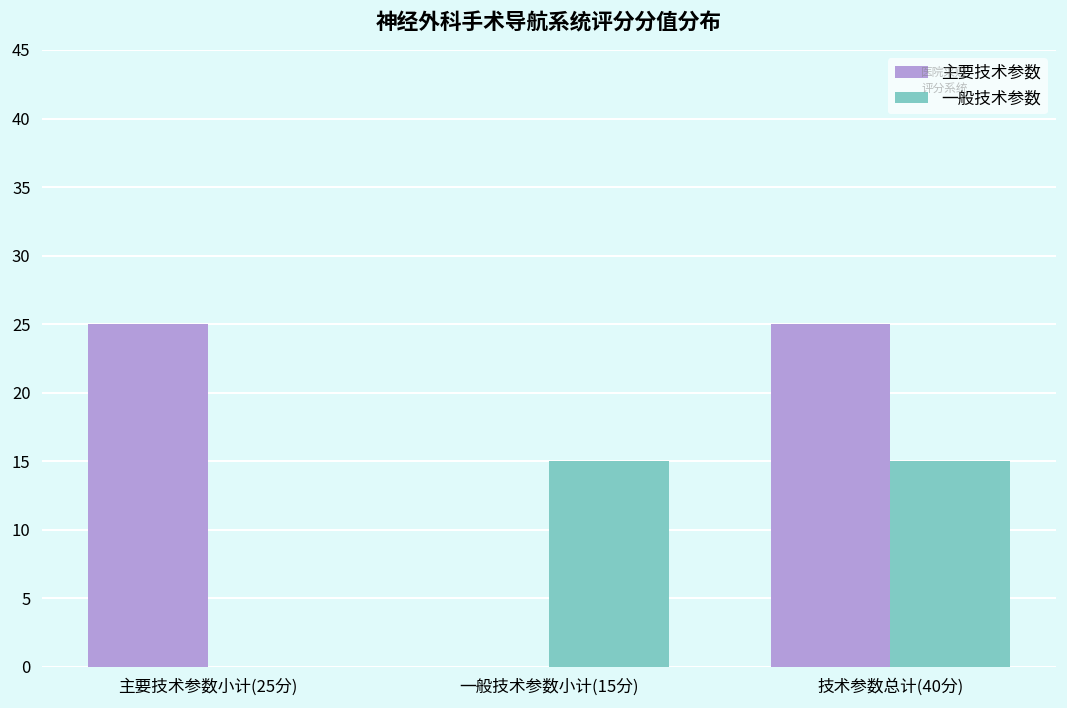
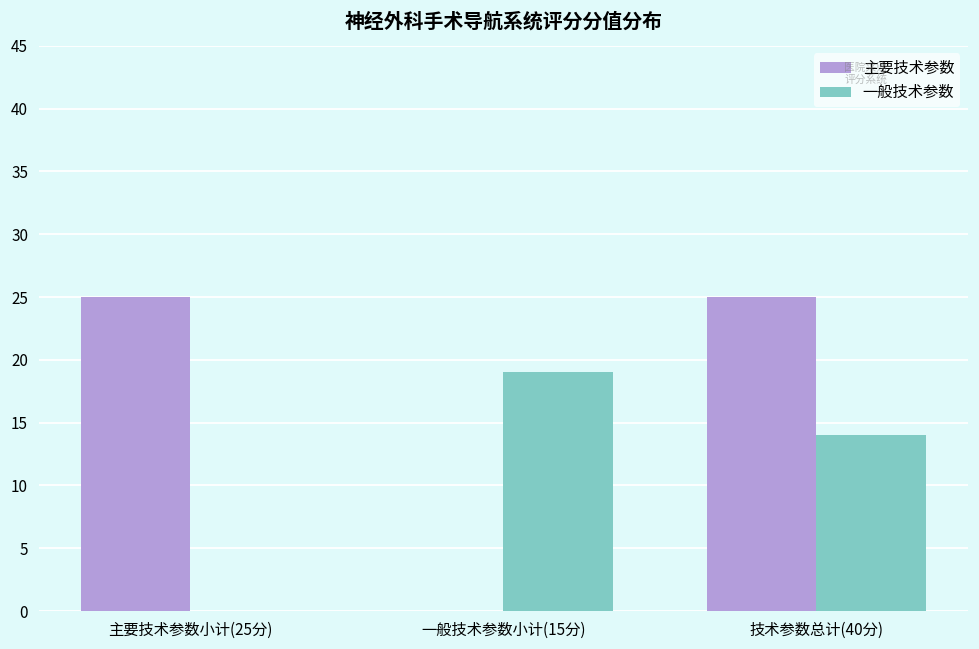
  {
    "主要技术参数": {
      "主要技术参数小计(25分)": 25,
      "一般技术参数小计(15分)": 0,
      "技术参数总计(40分)": 25
    },
    "一般技术参数": {
      "主要技术参数小计(25分)": 0,
-     "一般技术参数小计(15分)": 15,
-     "技术参数总计(40分)": 15
+     "一般技术参数小计(15分)": 19,
+     "技术参数总计(40分)": 14
    }
  }
